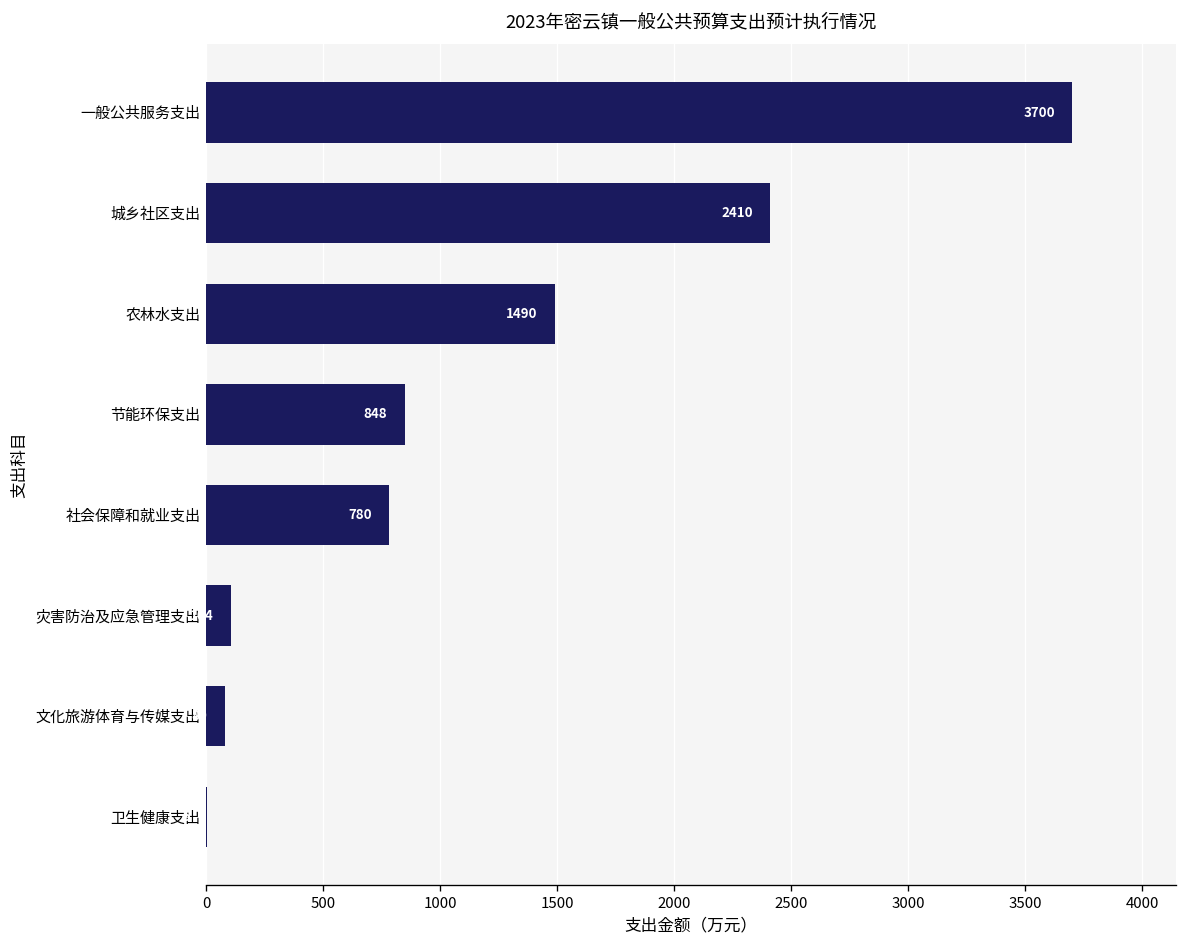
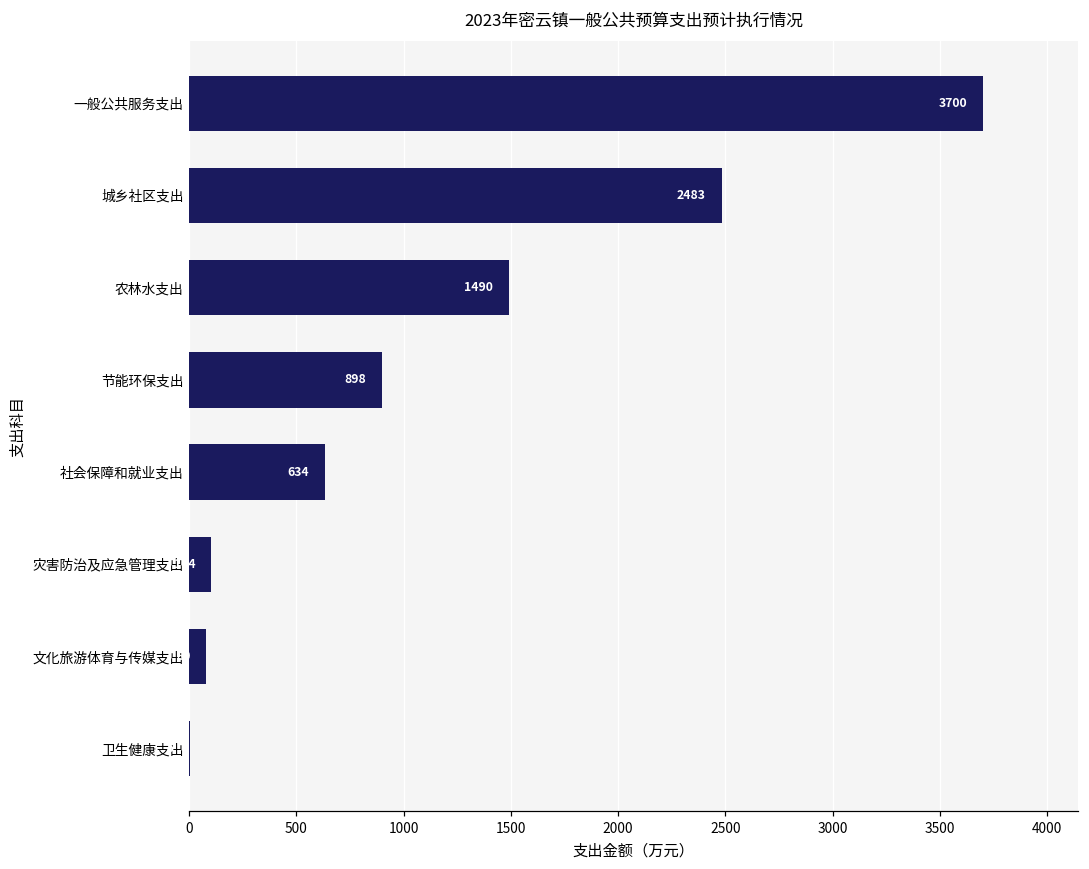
  {
    "一般公共服务支出": 3700,
-   "城乡社区支出": 2410,
+   "城乡社区支出": 2483,
    "农林水支出": 1490,
-   "节能环保支出": 848,
-   "社会保障和就业支出": 780
+   "节能环保支出": 898,
+   "社会保障和就业支出": 634
  }
